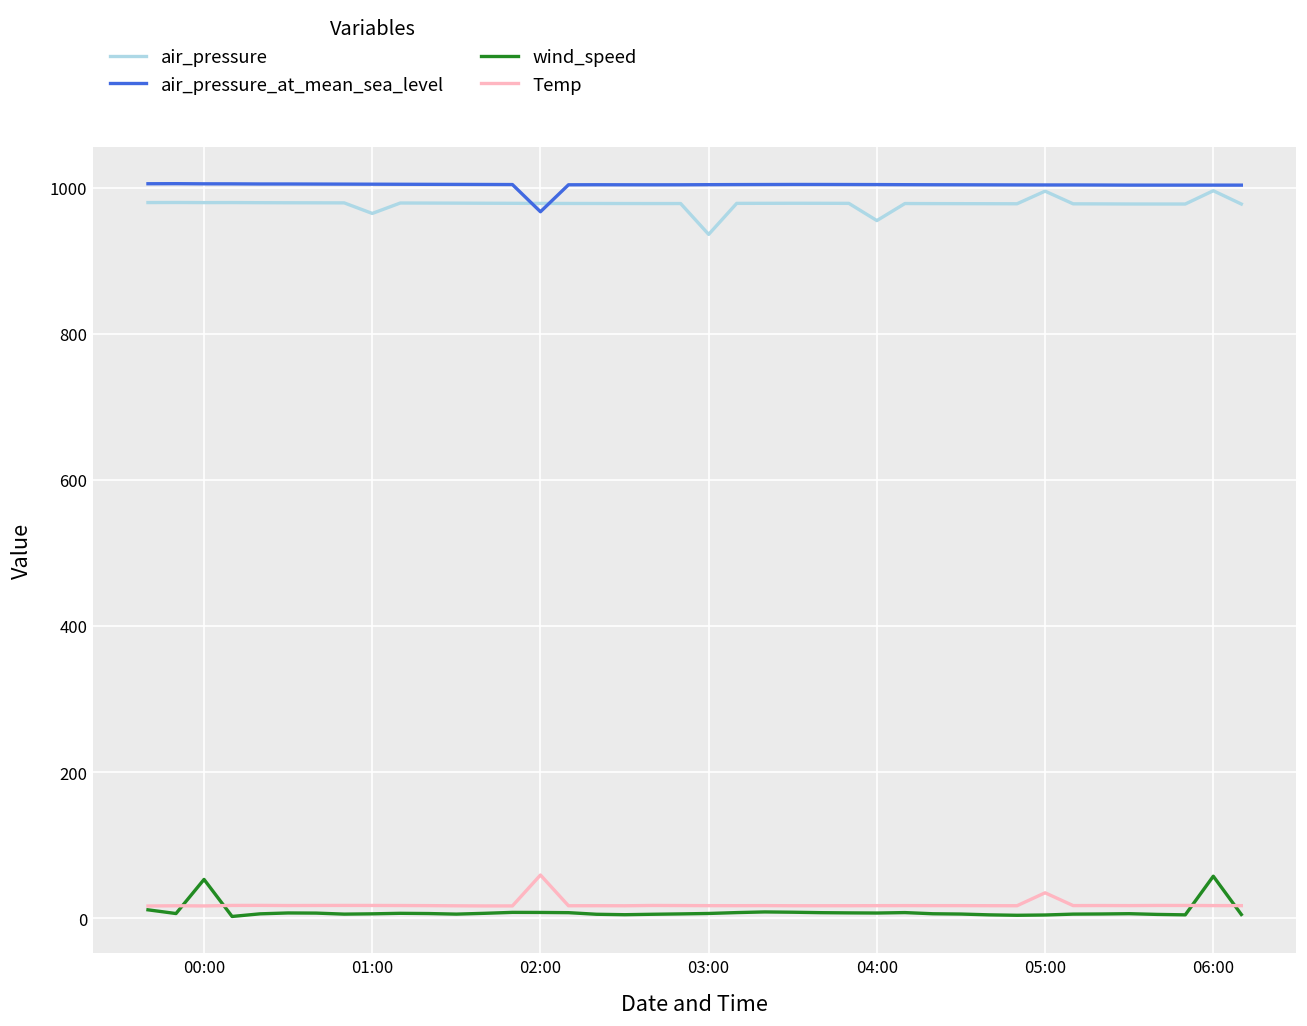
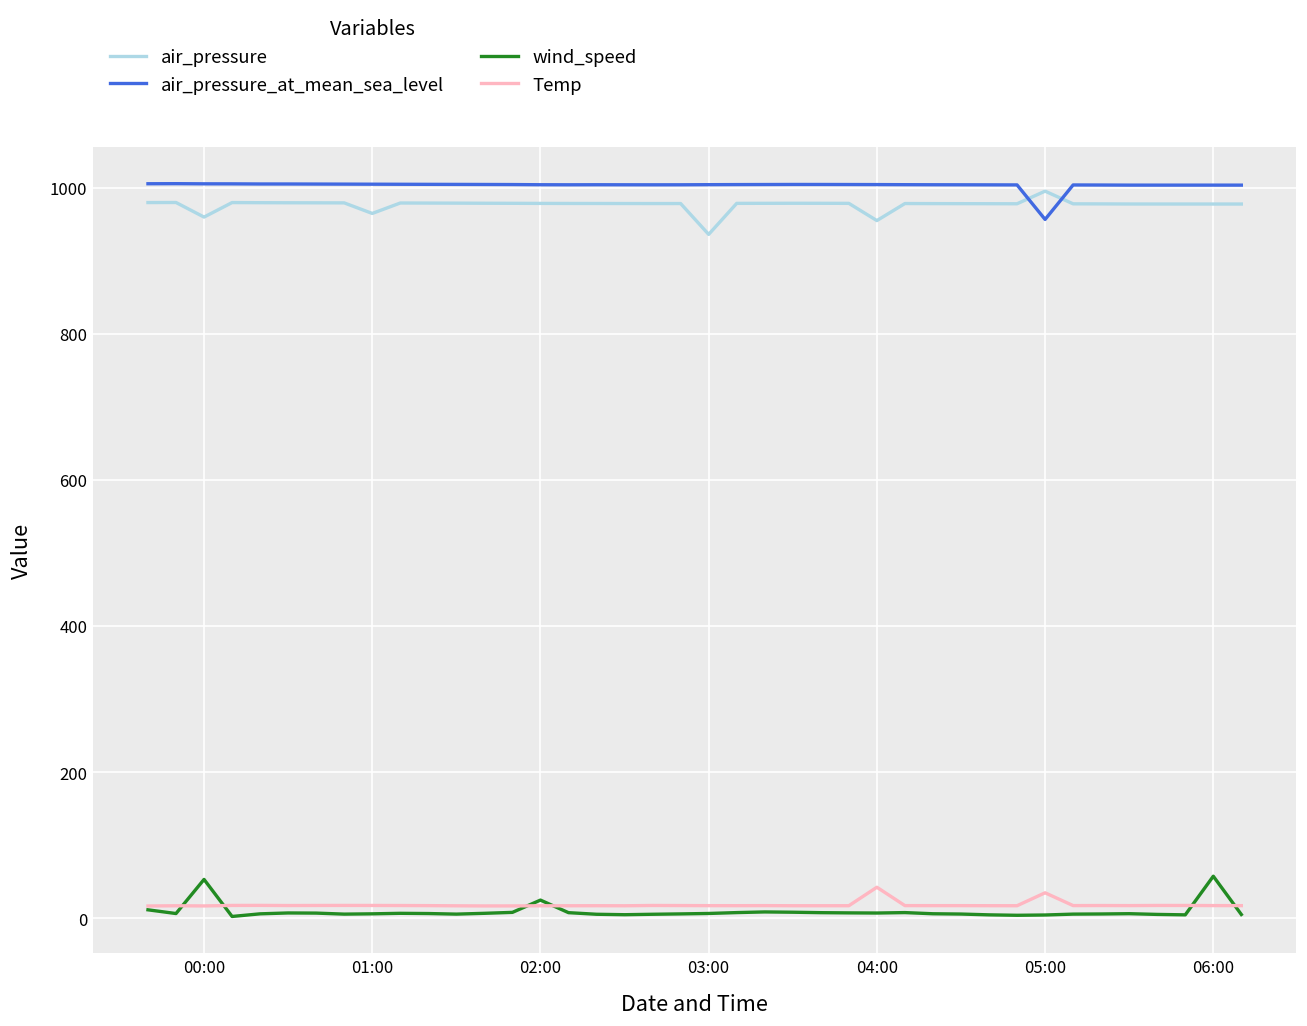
  {
    "air_pressure": {
-     "00:00": 980,
+     "00:00": 960,
      "01:00": 960,
      "02:00": 980,
      "03:00": 940,
      "04:00": 960,
      "05:00": 1000,
-     "06:00": 1000
+     "06:00": 980
    },
    "air_pressure_at_mean_sea_level": {
      "00:00": 1010,
      "01:00": 1000,
-     "02:00": 970,
+     "02:00": 1000,
      "03:00": 1000,
      "04:00": 1000,
-     "05:00": 1000,
+     "05:00": 960,
      "06:00": 1000
    },
    "wind_speed": {
      "00:00": 50,
      "01:00": 10,
-     "02:00": 10,
+     "02:00": 20,
      "03:00": 10,
      "04:00": 10,
      "05:00": 0,
      "06:00": 60
    },
    "Temp": {
      "00:00": 20,
      "01:00": 20,
-     "02:00": 60,
+     "02:00": 20,
      "03:00": 20,
-     "04:00": 20,
+     "04:00": 40,
      "05:00": 30,
      "06:00": 20
    }
  }
